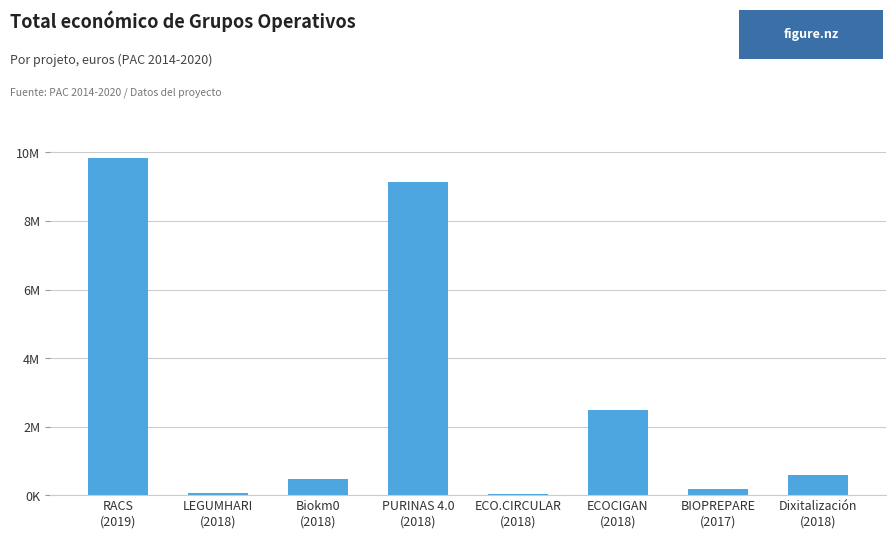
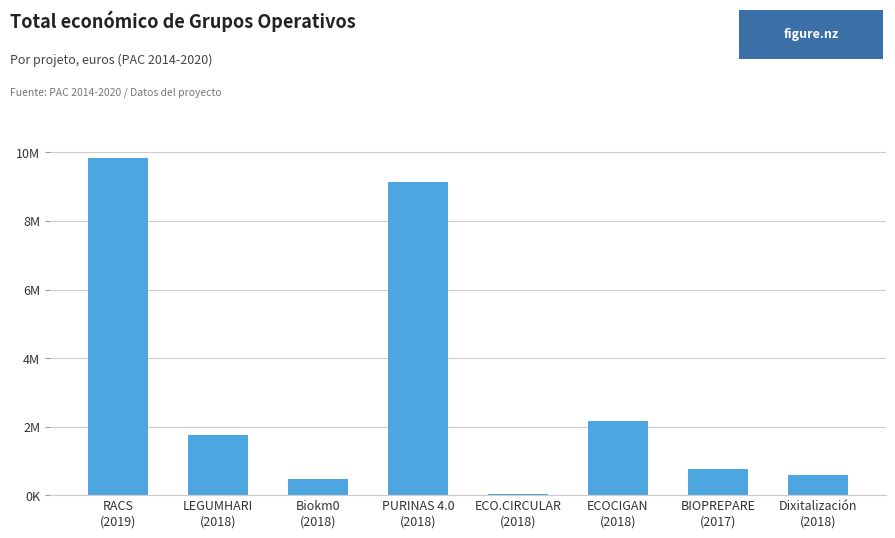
  {
    "RACS (2019)": 9800000,
-   "LEGUMHARI (2018)": 100000,
+   "LEGUMHARI (2018)": 1800000,
    "Biokm0 (2018)": 500000,
    "PURINAS 4.0 (2018)": 9100000,
-   "ECOCIGAN (2018)": 2500000,
-   "BIOPREPARE (2017)": 200000,
+   "ECOCIGAN (2018)": 2200000,
+   "BIOPREPARE (2017)": 800000,
    "Dixitalización (2018)": 600000
  }
